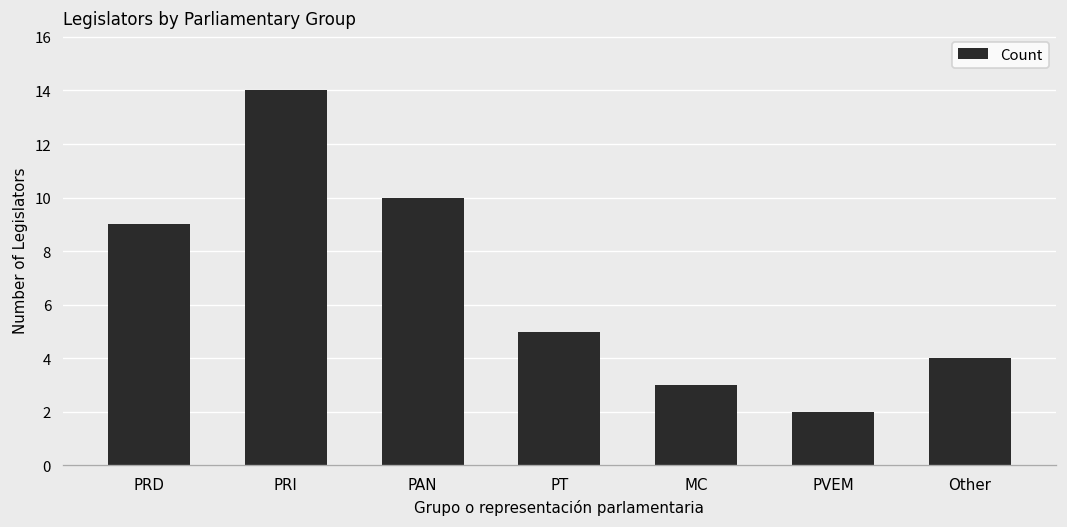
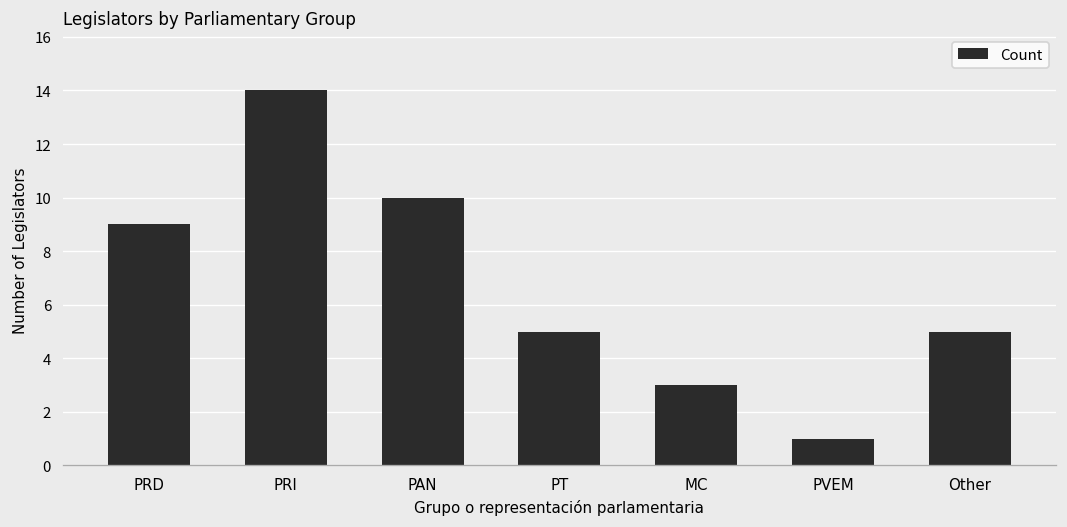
  {
    "PRD": 9,
    "PRI": 14,
    "PAN": 10,
    "PT": 5,
    "MC": 3,
-   "PVEM": 2,
-   "Other": 4
+   "PVEM": 1,
+   "Other": 5
  }
